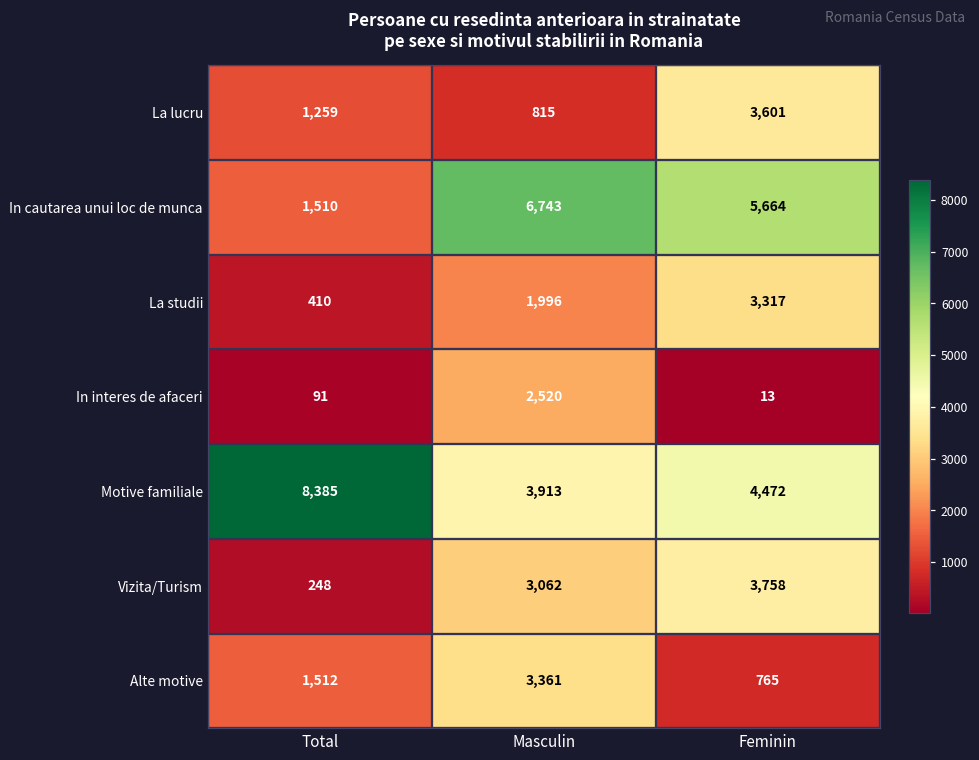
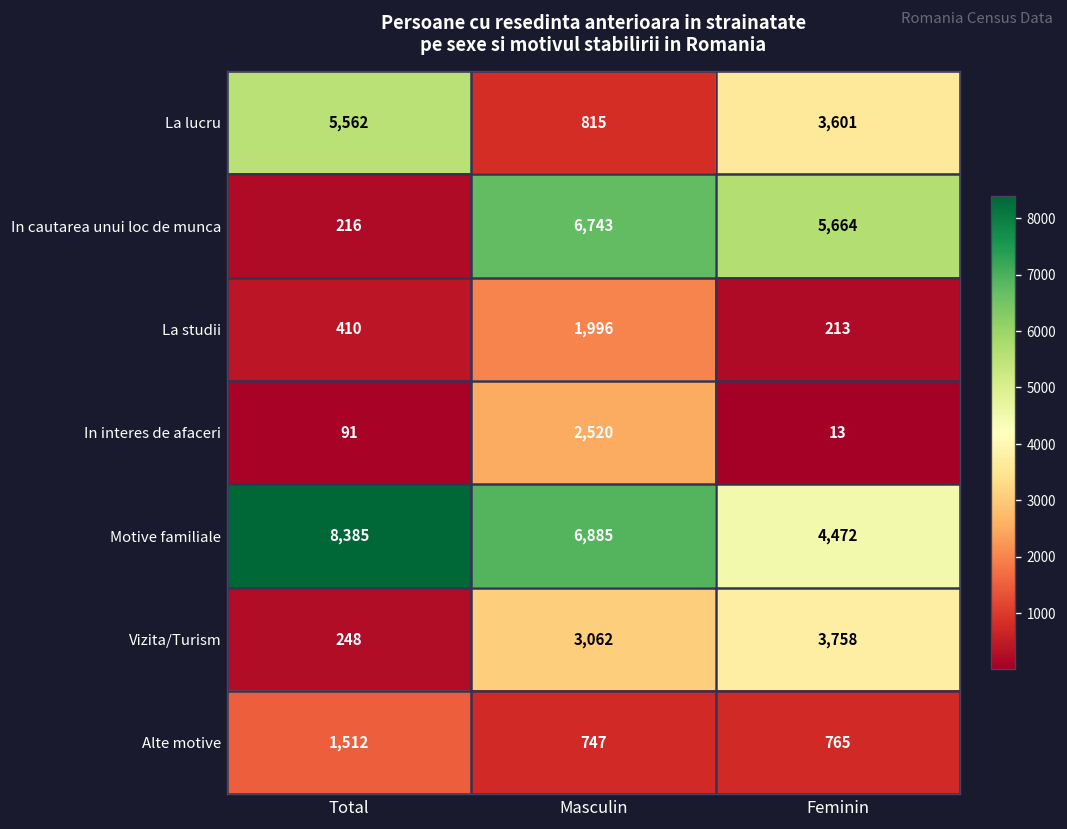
  {
    "La lucru": {
-     "Total": "1,259",
+     "Total": "5,562",
      "Masculin": "815",
      "Feminin": "3,601"
    },
    "In cautarea unui loc de munca": {
-     "Total": "1,510",
+     "Total": "216",
      "Masculin": "6,743",
      "Feminin": "5,664"
    },
    "La studii": {
      "Total": "410",
      "Masculin": "1,996",
-     "Feminin": "3,317"
+     "Feminin": "213"
    },
    "In interes de afaceri": {
      "Total": "91",
      "Masculin": "2,520",
      "Feminin": "13"
    },
    "Motive familiale": {
      "Total": "8,385",
-     "Masculin": "3,913",
+     "Masculin": "6,885",
      "Feminin": "4,472"
    },
    "Vizita/Turism": {
      "Total": "248",
      "Masculin": "3,062",
      "Feminin": "3,758"
    },
    "Alte motive": {
      "Total": "1,512",
-     "Masculin": "3,361",
+     "Masculin": "747",
      "Feminin": "765"
    }
  }
